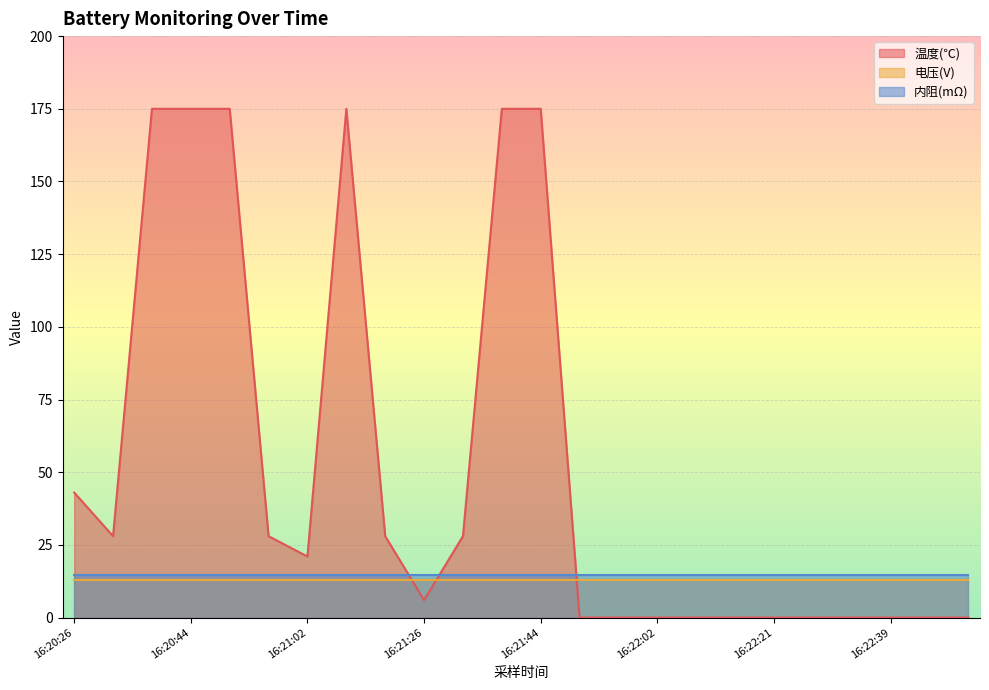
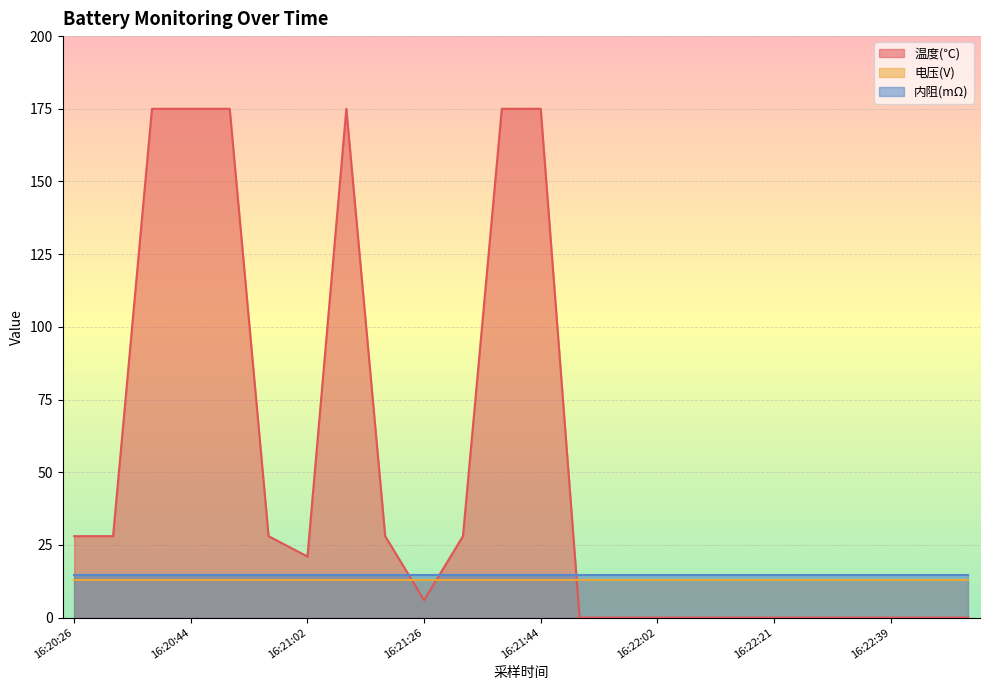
  {
    "温度(℃)": {
-     "16:20:26": 43,
+     "16:20:26": 28,
      "16:20:44": 175,
      "16:21:02": 21,
      "16:21:26": 6,
      "16:21:44": 175,
      "16:22:02": 0,
      "16:22:21": 0,
      "16:22:39": 0
    },
    "电压(V)": {
      "16:20:26": 13,
      "16:20:44": 13,
      "16:21:02": 13,
      "16:21:26": 13,
      "16:21:44": 13,
      "16:22:02": 13,
      "16:22:21": 13,
      "16:22:39": 13
    },
    "内阻(mΩ)": {
      "16:20:26": 15,
      "16:20:44": 15,
      "16:21:02": 15,
      "16:21:26": 15,
      "16:21:44": 15,
      "16:22:02": 15,
      "16:22:21": 15,
      "16:22:39": 15
    }
  }
